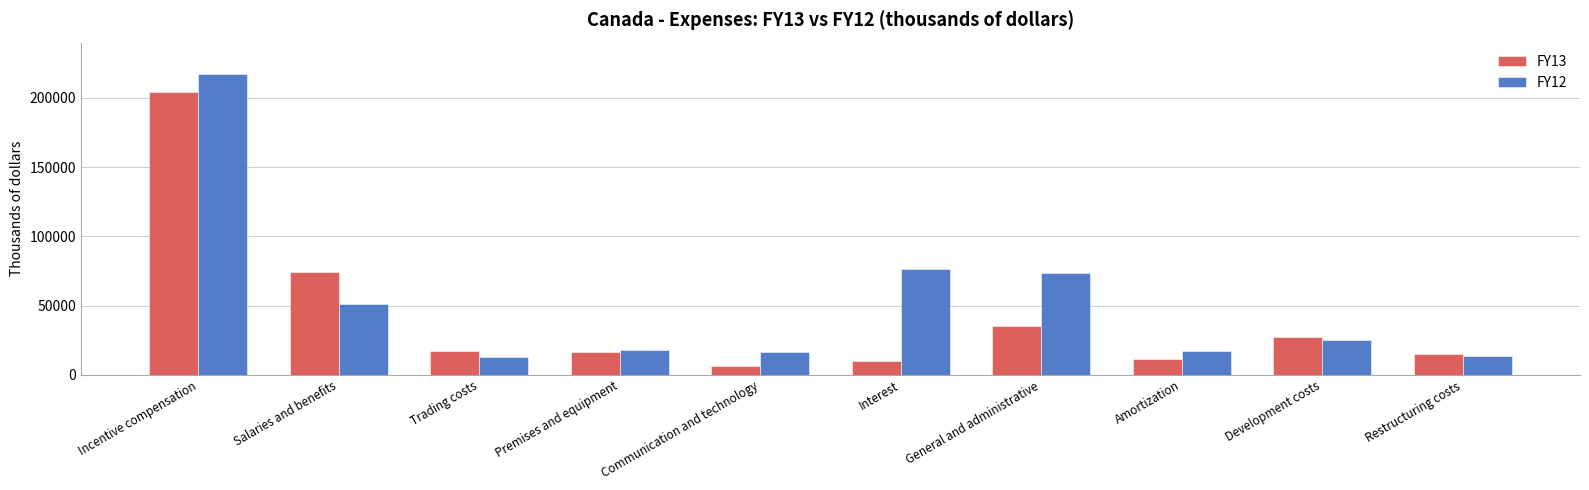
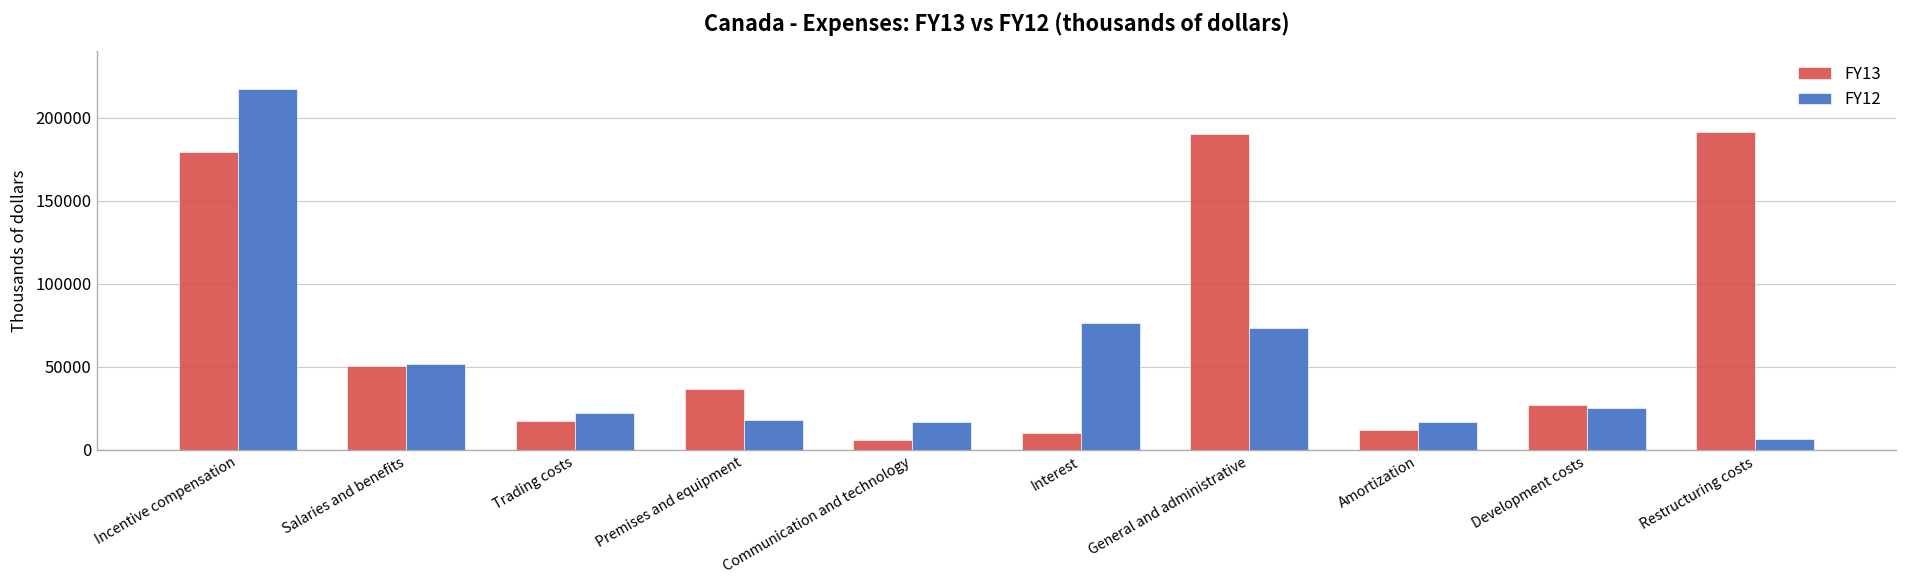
  {
    "FY13": {
-     "Incentive compensation": 205000,
-     "Salaries and benefits": 74000,
+     "Incentive compensation": 179000,
+     "Salaries and benefits": 50000,
      "Trading costs": 18000,
-     "Premises and equipment": 16000,
+     "Premises and equipment": 37000,
      "Communication and technology": 6000,
      "Interest": 10000,
-     "General and administrative": 36000,
+     "General and administrative": 190000,
      "Amortization": 12000,
      "Development costs": 27000,
-     "Restructuring costs": 15000
+     "Restructuring costs": 191000
    },
    "FY12": {
      "Incentive compensation": 217000,
      "Salaries and benefits": 51000,
-     "Trading costs": 13000,
+     "Trading costs": 22000,
      "Premises and equipment": 18000,
      "Communication and technology": 16000,
      "Interest": 76000,
      "General and administrative": 73000,
      "Amortization": 17000,
      "Development costs": 25000,
-     "Restructuring costs": 14000
+     "Restructuring costs": 7000
    }
  }
